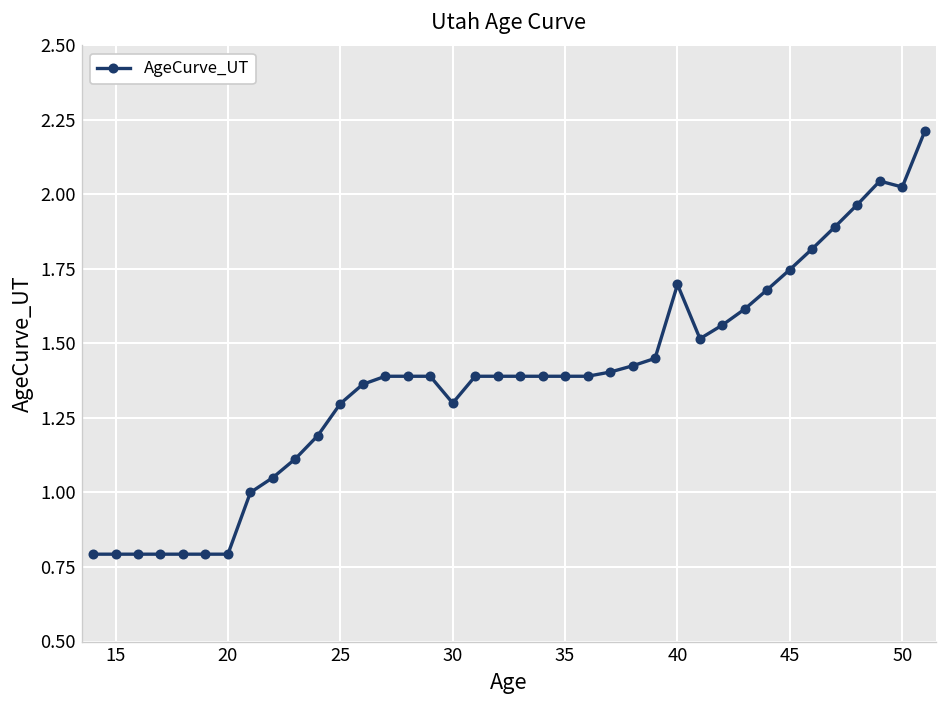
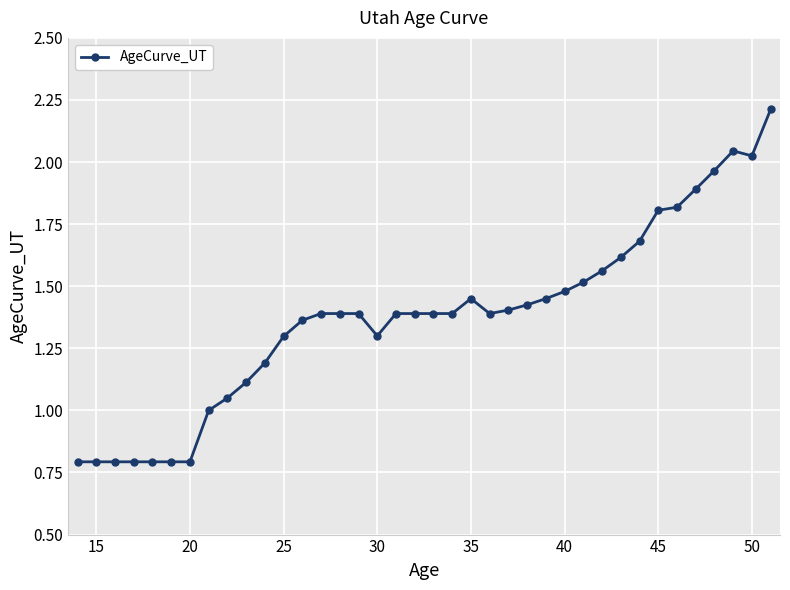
  {
    "15": 0.79,
    "20": 0.79,
    "25": 1.30,
    "30": 1.30,
-   "35": 1.39,
-   "40": 1.70,
-   "45": 1.75,
+   "35": 1.45,
+   "40": 1.48,
+   "45": 1.81,
    "50": 2.03
  }
